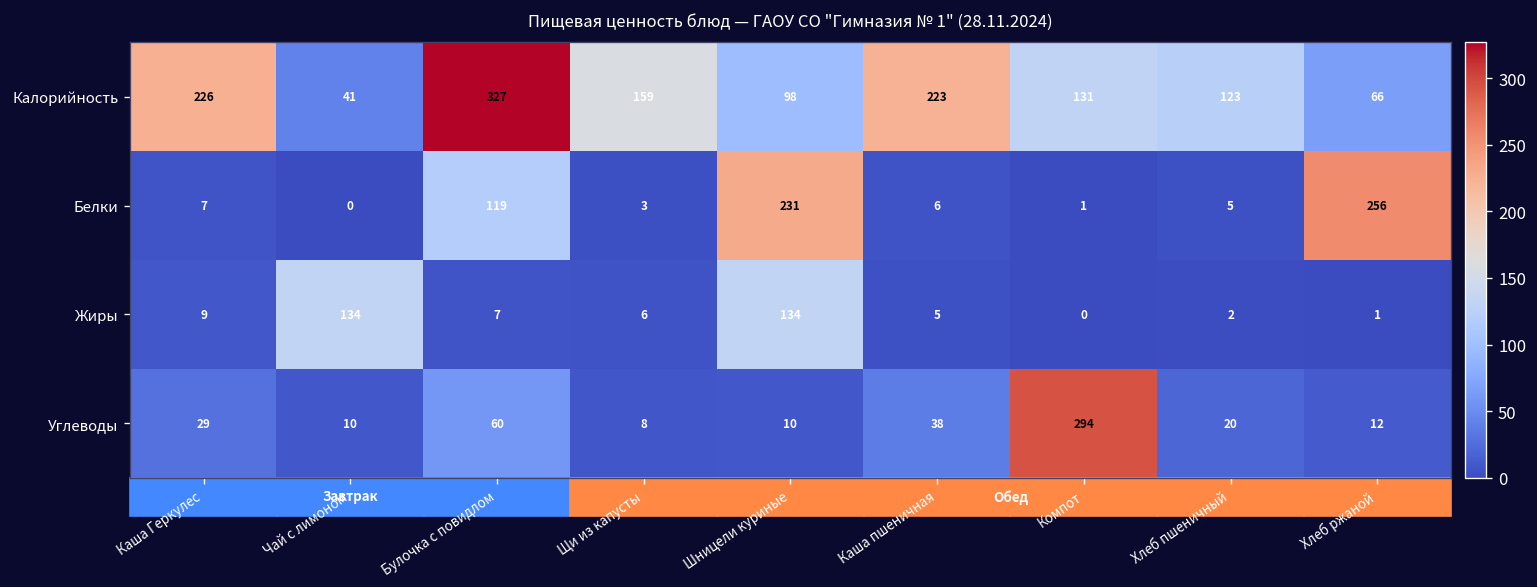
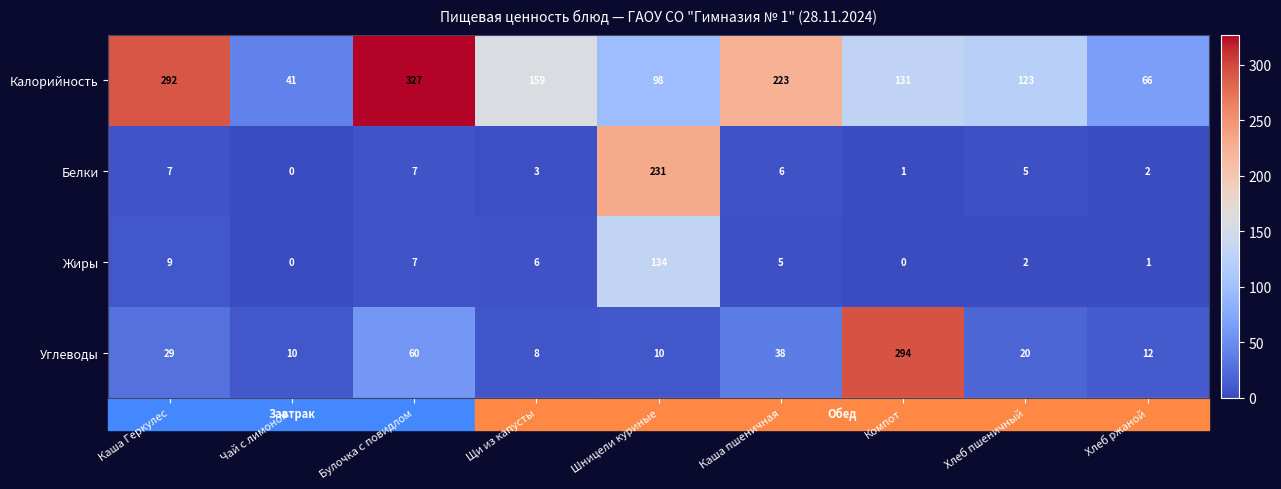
  {
    "Калорийность": {
-     "Каша Геркулес": 226,
+     "Каша Геркулес": 292,
      "Чай с лимоном": 41,
      "Булочка с повидлом": 327,
      "Шницели куриные": 98,
      "Каша пшеничная": 223,
      "Компот": 131,
      "Хлеб пшеничный": 123,
      "Хлеб ржаной": 66
    },
    "Белки": {
      "Каша Геркулес": 7,
      "Чай с лимоном": 0,
-     "Булочка с повидлом": 119,
+     "Булочка с повидлом": 7,
      "Щи из капусты": 3,
      "Шницели куриные": 231,
      "Каша пшеничная": 6,
      "Компот": 1,
      "Хлеб пшеничный": 5,
-     "Хлеб ржаной": 256
+     "Хлеб ржаной": 2
    },
    "Жиры": {
      "Каша Геркулес": 9,
-     "Чай с лимоном": 134,
+     "Чай с лимоном": 0,
      "Булочка с повидлом": 7,
      "Щи из капусты": 6,
      "Шницели куриные": 134,
      "Каша пшеничная": 5,
      "Компот": 0,
      "Хлеб пшеничный": 2,
      "Хлеб ржаной": 1
    },
    "Углеводы": {
      "Каша Геркулес": 29,
      "Чай с лимоном": 10,
      "Булочка с повидлом": 60,
      "Щи из капусты": 8,
      "Шницели куриные": 10,
      "Каша пшеничная": 38,
      "Компот": 294,
      "Хлеб пшеничный": 20,
      "Хлеб ржаной": 12
    }
  }
